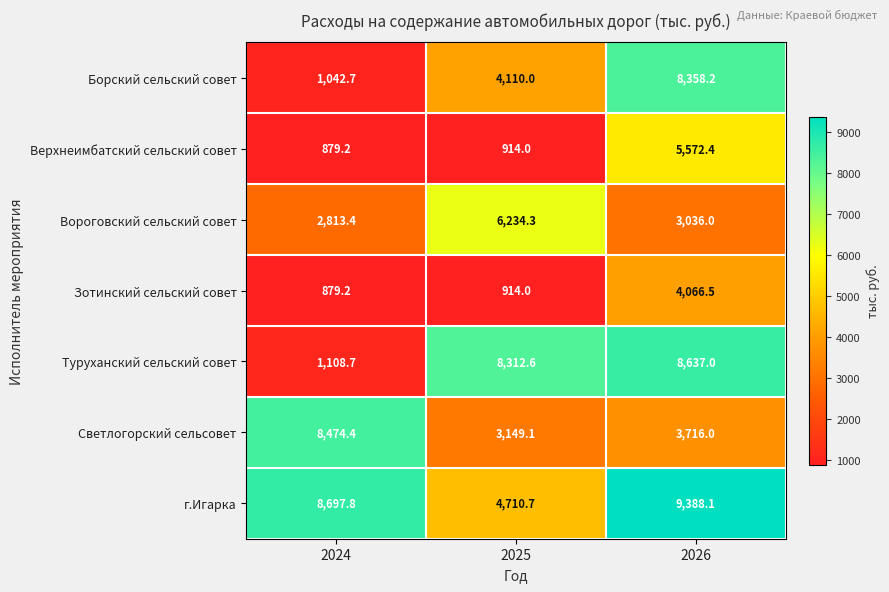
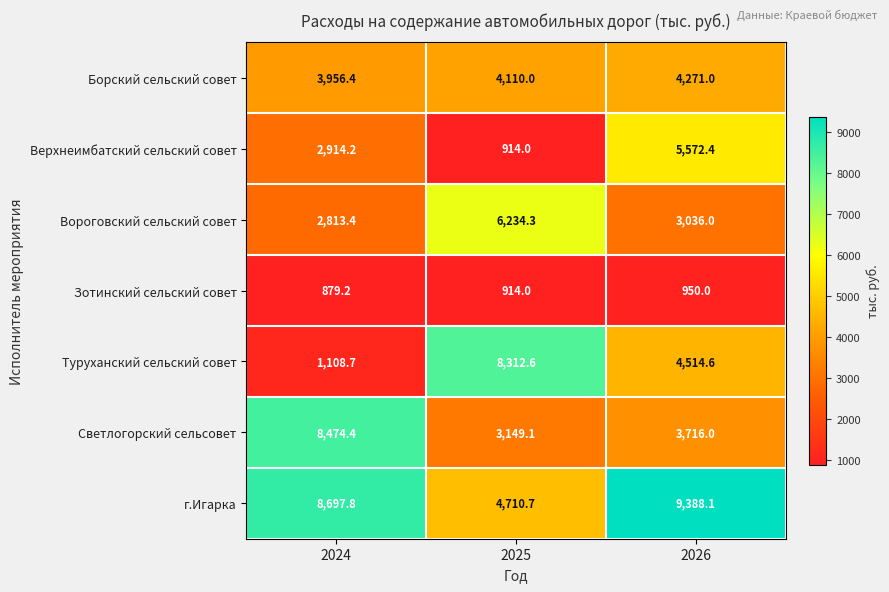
  {
    "Борский сельский совет": {
-     "2024": "1,042.7",
+     "2024": "3,956.4",
      "2025": "4,110.0",
-     "2026": "8,358.2"
+     "2026": "4,271.0"
    },
    "Верхнеимбатский сельский совет": {
-     "2024": "879.2",
+     "2024": "2,914.2",
      "2025": "914.0",
      "2026": "5,572.4"
    },
    "Вороговский сельский совет": {
      "2024": "2,813.4",
      "2025": "6,234.3",
      "2026": "3,036.0"
    },
    "Зотинский сельский совет": {
      "2024": "879.2",
      "2025": "914.0",
-     "2026": "4,066.5"
+     "2026": "950.0"
    },
    "Туруханский сельский совет": {
      "2024": "1,108.7",
      "2025": "8,312.6",
-     "2026": "8,637.0"
+     "2026": "4,514.6"
    },
    "Светлогорский сельсовет": {
      "2024": "8,474.4",
      "2025": "3,149.1",
      "2026": "3,716.0"
    },
    "г.Игарка": {
      "2024": "8,697.8",
      "2025": "4,710.7",
      "2026": "9,388.1"
    }
  }
